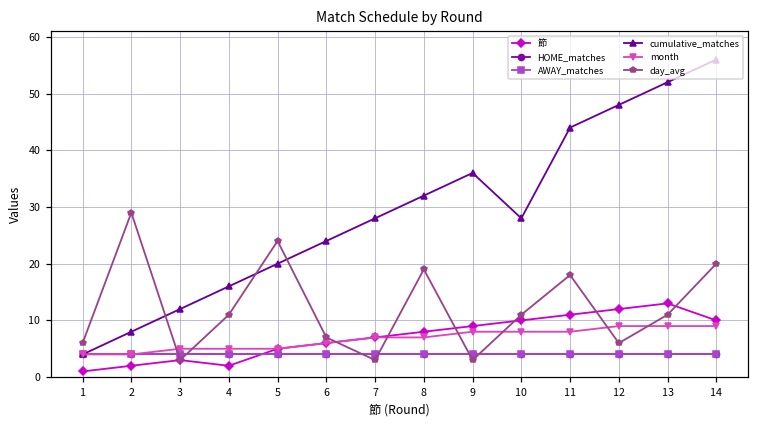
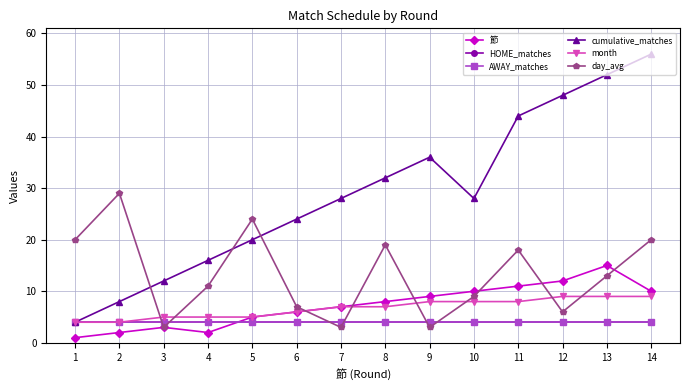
  {
    "節": {
      "1": 1,
      "2": 2,
      "4": 2,
      "8": 8,
      "9": 9,
      "10": 10,
      "11": 11,
      "12": 12,
-     "13": 13,
+     "13": 15,
      "14": 10
    },
    "cumulative_matches": {
      "2": 8,
      "3": 12,
      "4": 16,
      "5": 20,
      "6": 24,
      "7": 28,
      "8": 32,
      "9": 36,
      "10": 28,
      "11": 44,
      "12": 48,
      "13": 52
    },
    "day_avg": {
-     "1": 6,
+     "1": 20,
      "2": 29,
      "4": 11,
      "5": 24,
      "6": 7,
      "7": 3,
      "8": 19,
      "9": 3,
-     "10": 11,
+     "10": 9,
      "11": 18,
      "12": 6,
-     "13": 11,
+     "13": 13,
      "14": 20
    }
  }
